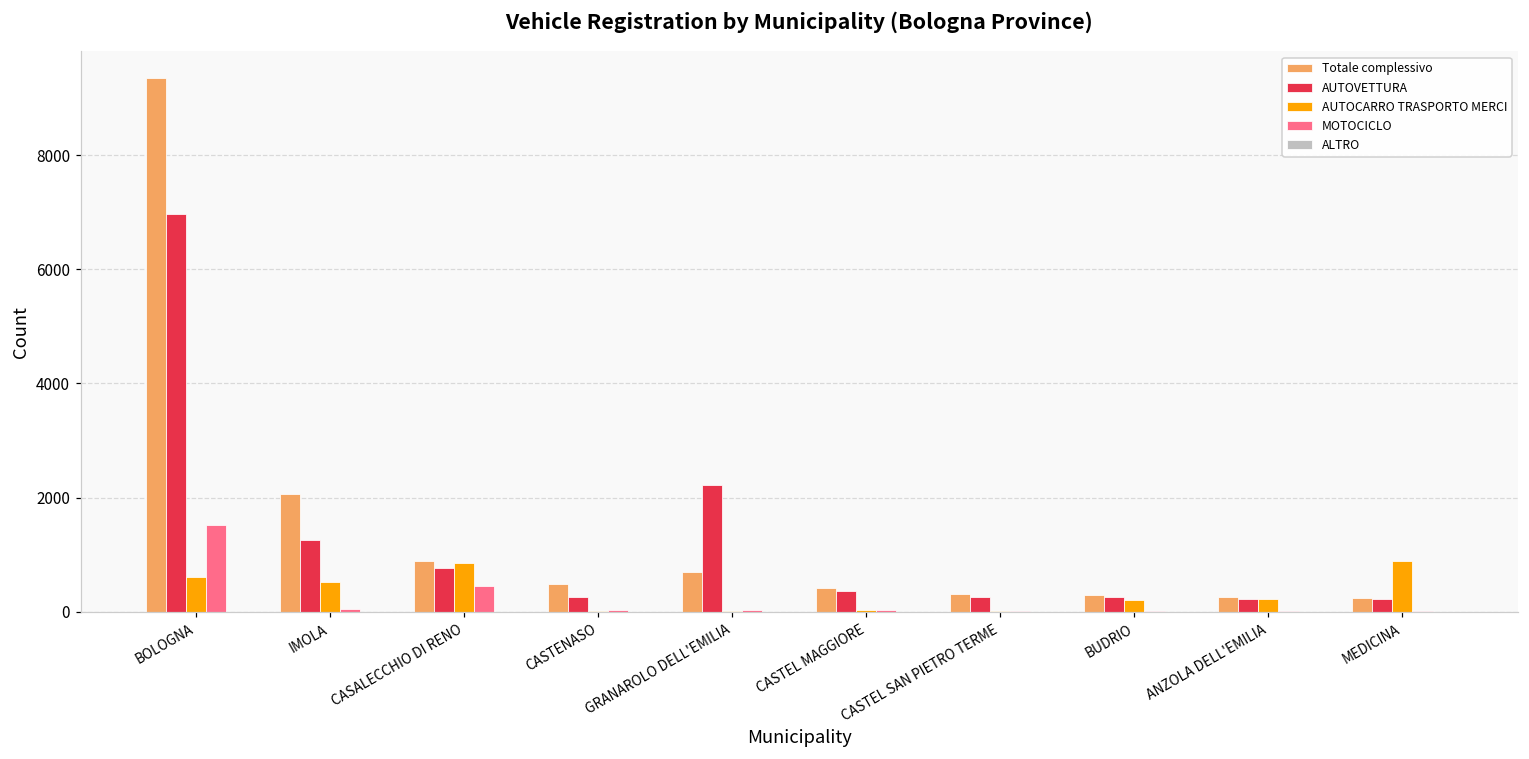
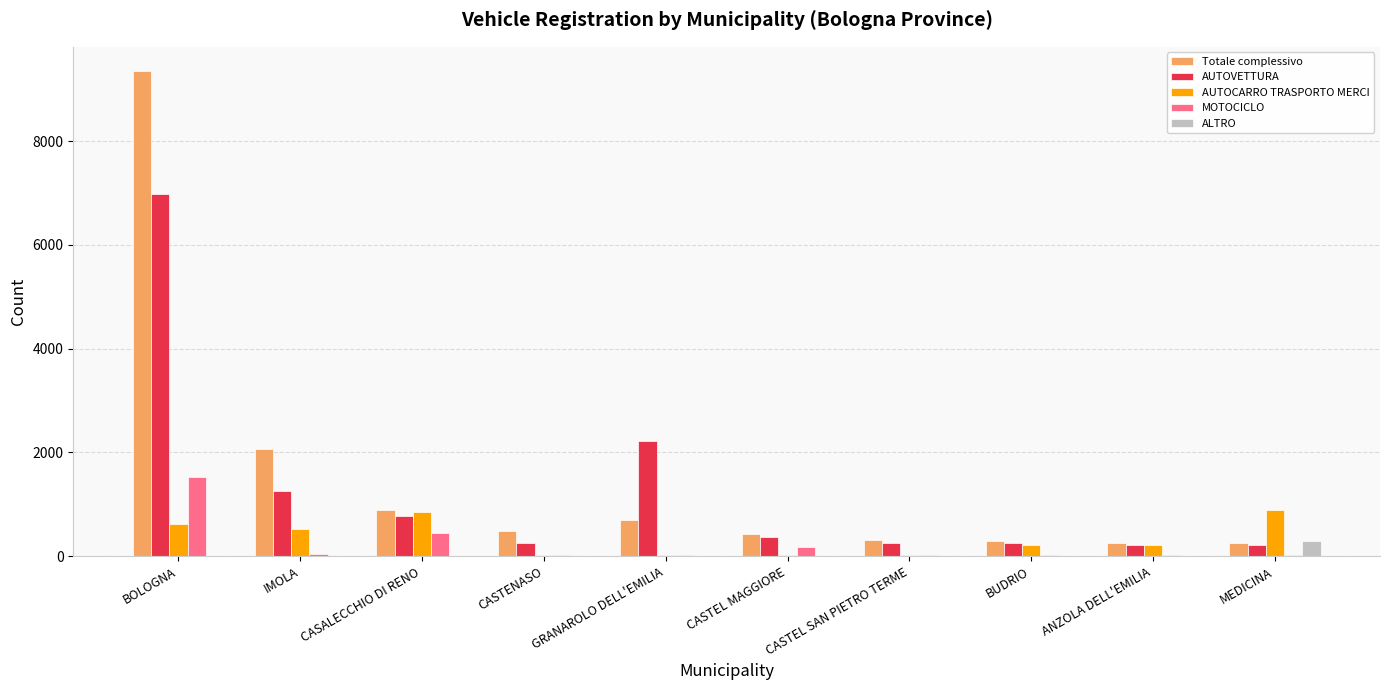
  {
    "Totale complessivo": {
      "BOLOGNA": 9300,
      "IMOLA": 2100,
      "CASALECCHIO DI RENO": 900,
      "CASTENASO": 500,
      "GRANAROLO DELL'EMILIA": 700,
      "CASTEL MAGGIORE": 400,
      "CASTEL SAN PIETRO TERME": 300,
      "BUDRIO": 300,
      "ANZOLA DELL'EMILIA": 300,
      "MEDICINA": 200
    },
    "AUTOVETTURA": {
      "BOLOGNA": 7000,
      "IMOLA": 1300,
      "CASALECCHIO DI RENO": 800,
      "CASTENASO": 300,
      "GRANAROLO DELL'EMILIA": 2200,
      "CASTEL MAGGIORE": 400,
      "CASTEL SAN PIETRO TERME": 300,
      "BUDRIO": 300,
      "ANZOLA DELL'EMILIA": 200,
      "MEDICINA": 200
    },
    "AUTOCARRO TRASPORTO MERCI": {
      "BOLOGNA": 600,
      "IMOLA": 500,
      "CASALECCHIO DI RENO": 900,
      "BUDRIO": 200,
      "ANZOLA DELL'EMILIA": 200,
      "MEDICINA": 900
    },
    "MOTOCICLO": {
      "BOLOGNA": 1500,
      "CASALECCHIO DI RENO": 400,
-     "CASTEL MAGGIORE": 0
+     "CASTEL MAGGIORE": 200
    },
    "ALTRO": {
      "CASALECCHIO DI RENO": 0,
      "CASTENASO": 0,
      "GRANAROLO DELL'EMILIA": 0,
      "CASTEL MAGGIORE": 0,
      "CASTEL SAN PIETRO TERME": 0,
      "BUDRIO": 0,
-     "MEDICINA": 0
+     "MEDICINA": 300
    }
  }
